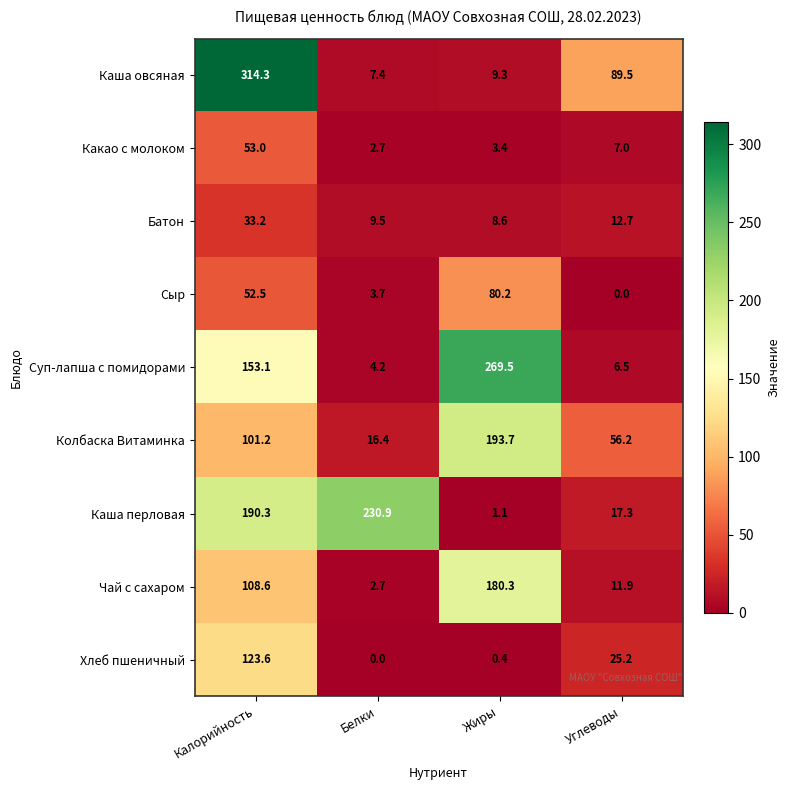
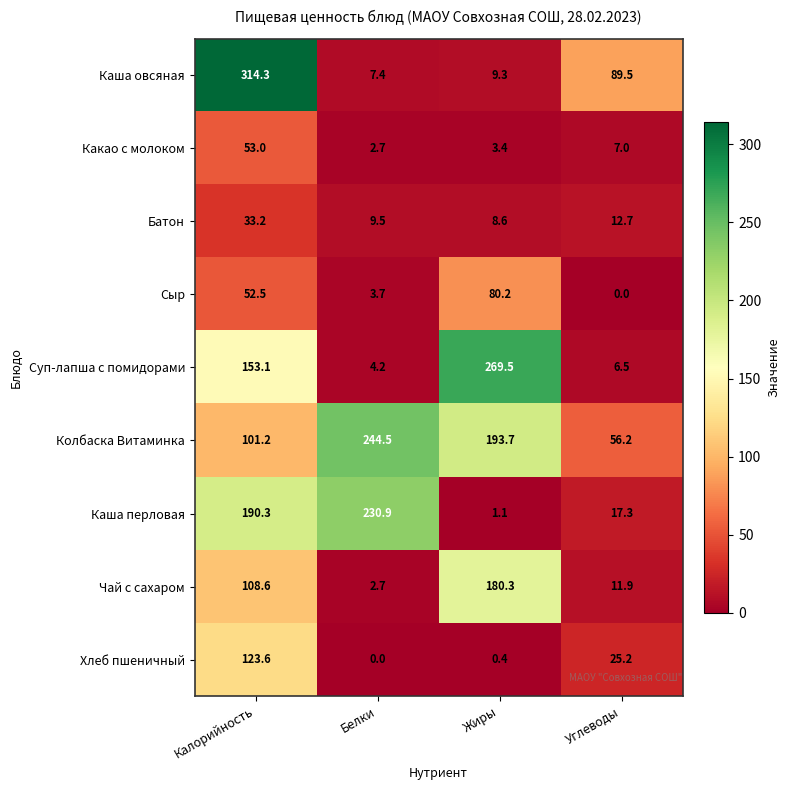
  {
    "Каша овсяная": {
      "Калорийность": 314.3,
      "Белки": 7.4,
      "Жиры": 9.3,
      "Углеводы": 89.5
    },
    "Какао с молоком": {
      "Калорийность": 53.0,
      "Белки": 2.7,
      "Жиры": 3.4,
      "Углеводы": 7.0
    },
    "Батон": {
      "Калорийность": 33.2,
      "Белки": 9.5,
      "Жиры": 8.6,
      "Углеводы": 12.7
    },
    "Сыр": {
      "Калорийность": 52.5,
      "Белки": 3.7,
      "Жиры": 80.2,
      "Углеводы": 0.0
    },
    "Суп-лапша с помидорами": {
      "Калорийность": 153.1,
      "Белки": 4.2,
      "Жиры": 269.5,
      "Углеводы": 6.5
    },
    "Колбаска Витаминка": {
      "Калорийность": 101.2,
-     "Белки": 16.4,
+     "Белки": 244.5,
      "Жиры": 193.7,
      "Углеводы": 56.2
    },
    "Каша перловая": {
      "Калорийность": 190.3,
      "Белки": 230.9,
      "Жиры": 1.1,
      "Углеводы": 17.3
    },
    "Чай с сахаром": {
      "Калорийность": 108.6,
      "Белки": 2.7,
      "Жиры": 180.3,
      "Углеводы": 11.9
    },
    "Хлеб пшеничный": {
      "Калорийность": 123.6,
      "Белки": 0.0,
      "Жиры": 0.4
    }
  }
